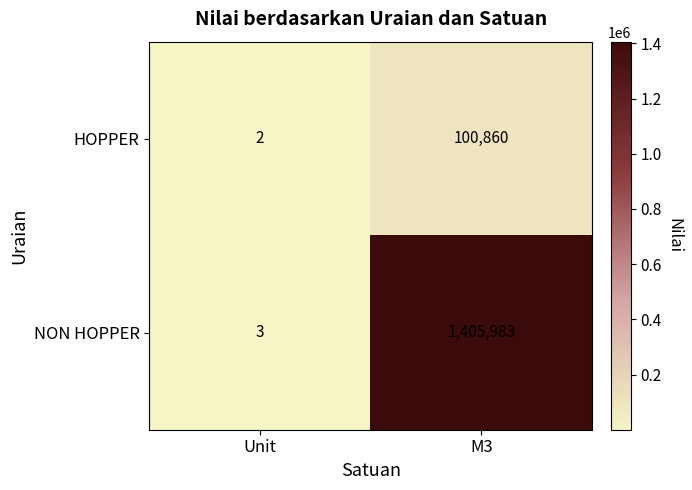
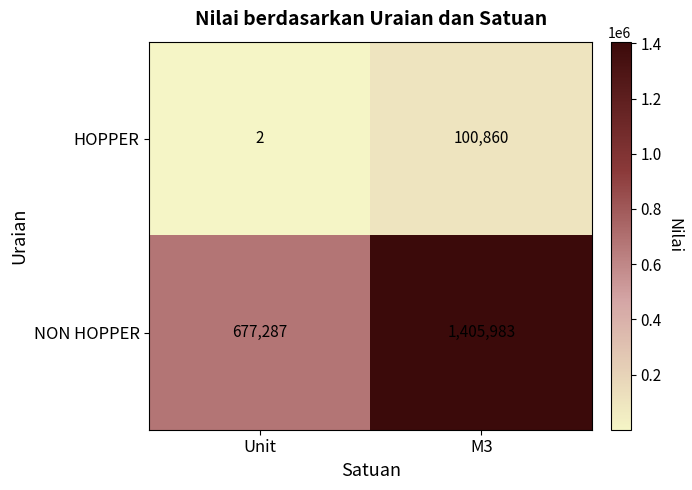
  {
    "HOPPER": {
      "Unit": "2",
      "M3": "100,860"
    },
    "NON HOPPER": {
-     "Unit": "3",
+     "Unit": "677,287",
      "M3": "1,405,983"
    }
  }
